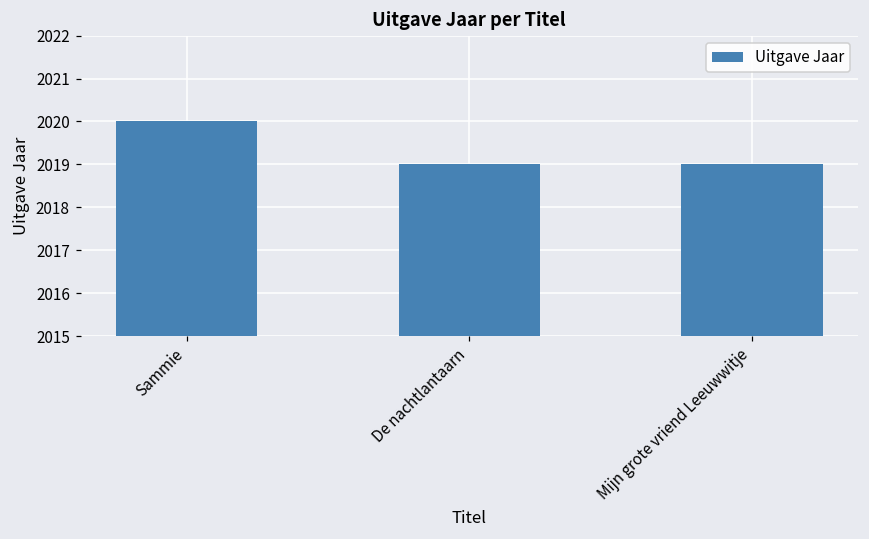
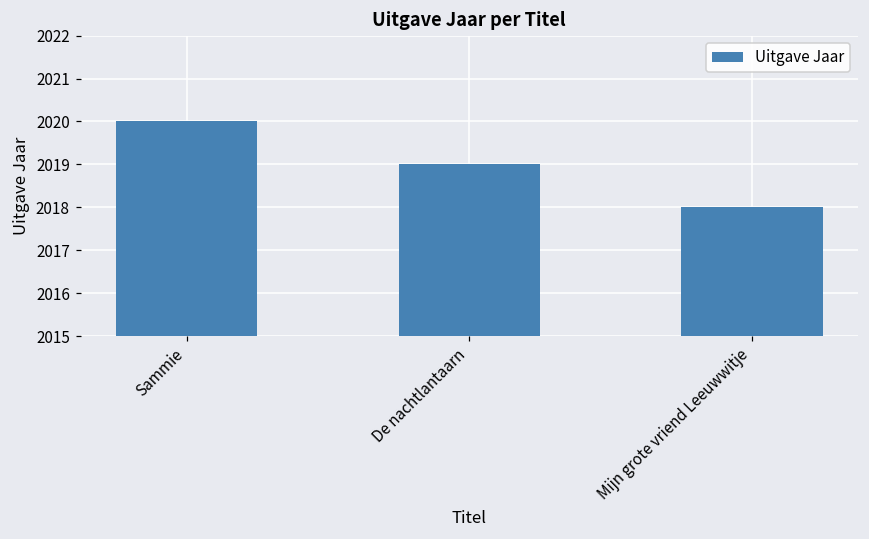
  {
    "Sammie": 2020,
    "De nachtlantaarn": 2019,
-   "Mijn grote vriend Leeuwwitje": 2019
+   "Mijn grote vriend Leeuwwitje": 2018
  }
